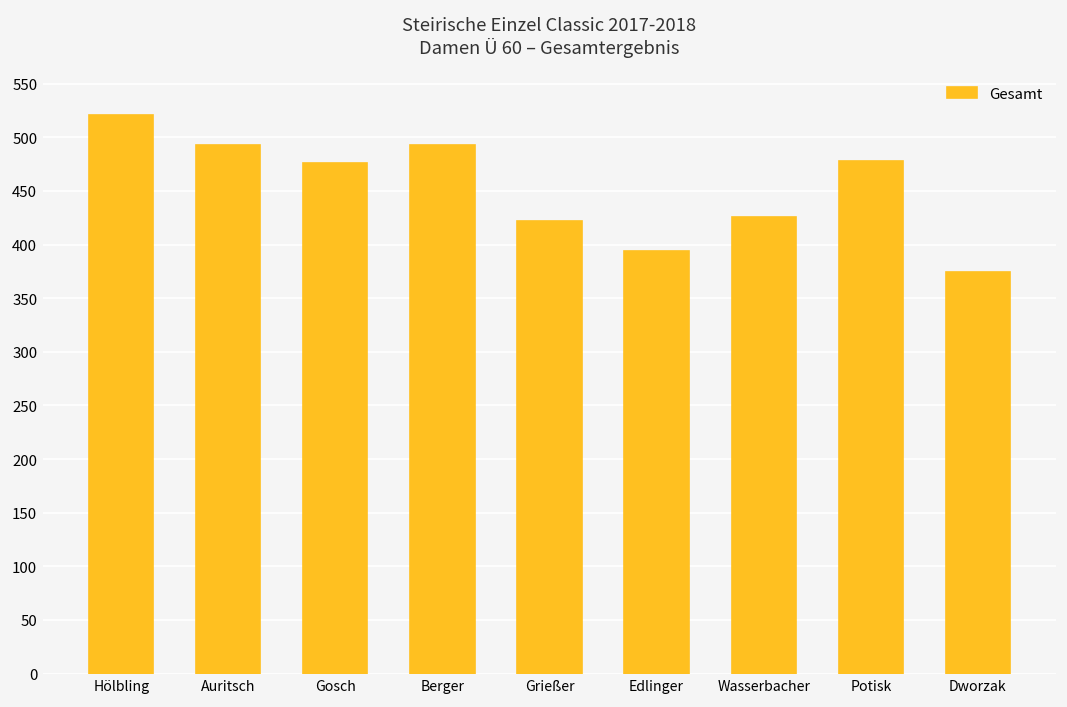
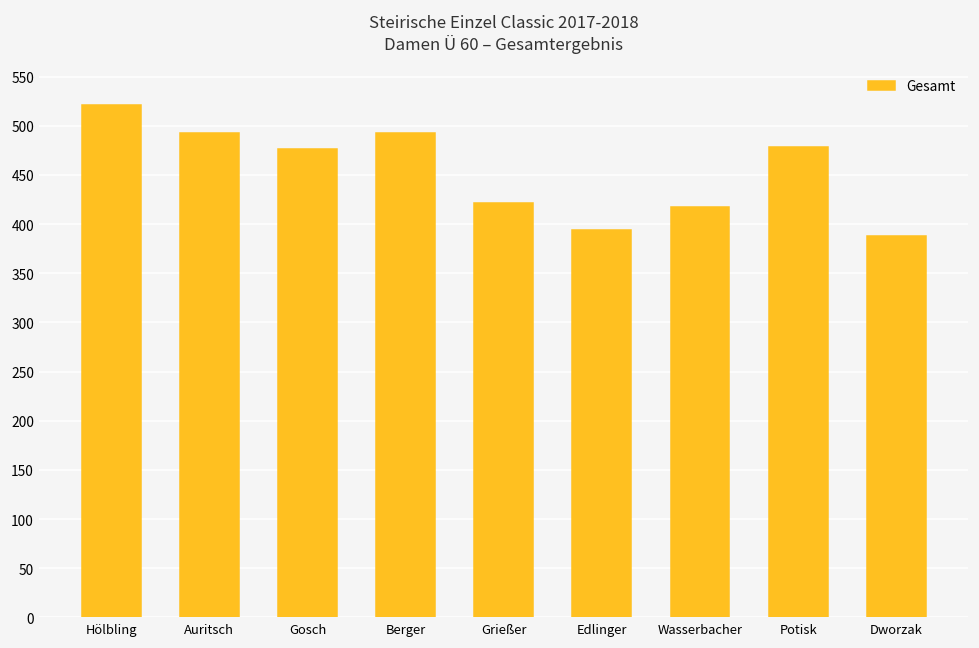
  {
    "Hölbling": 520,
    "Auritsch": 490,
    "Gosch": 480,
    "Berger": 490,
    "Grießer": 420,
    "Edlinger": 390,
-   "Wasserbacher": 430,
+   "Wasserbacher": 420,
    "Potisk": 480,
-   "Dworzak": 370
+   "Dworzak": 390
  }
